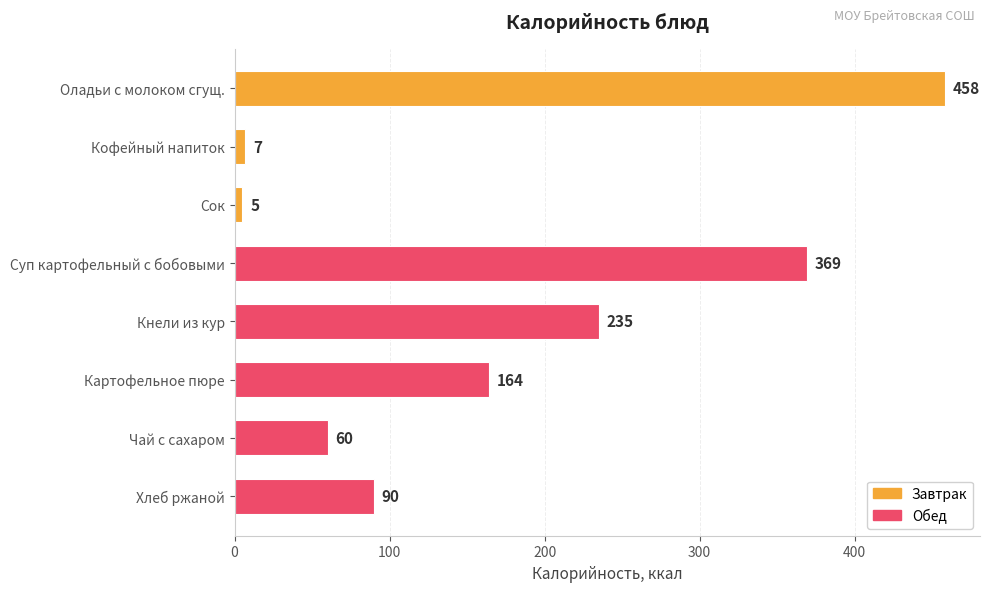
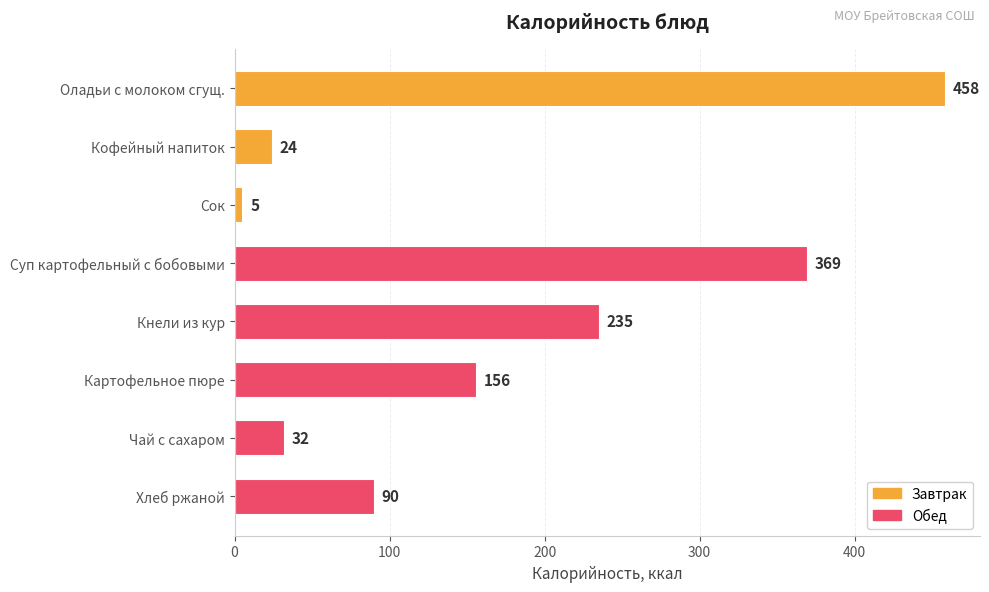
  {
    "Оладьи с молоком сгущ.": 458,
-   "Кофейный напиток": 7,
+   "Кофейный напиток": 24,
    "Сок": 5,
    "Суп картофельный с бобовыми": 369,
    "Кнели из кур": 235,
-   "Картофельное пюре": 164,
-   "Чай с сахаром": 60,
+   "Картофельное пюре": 156,
+   "Чай с сахаром": 32,
    "Хлеб ржаной": 90
  }
